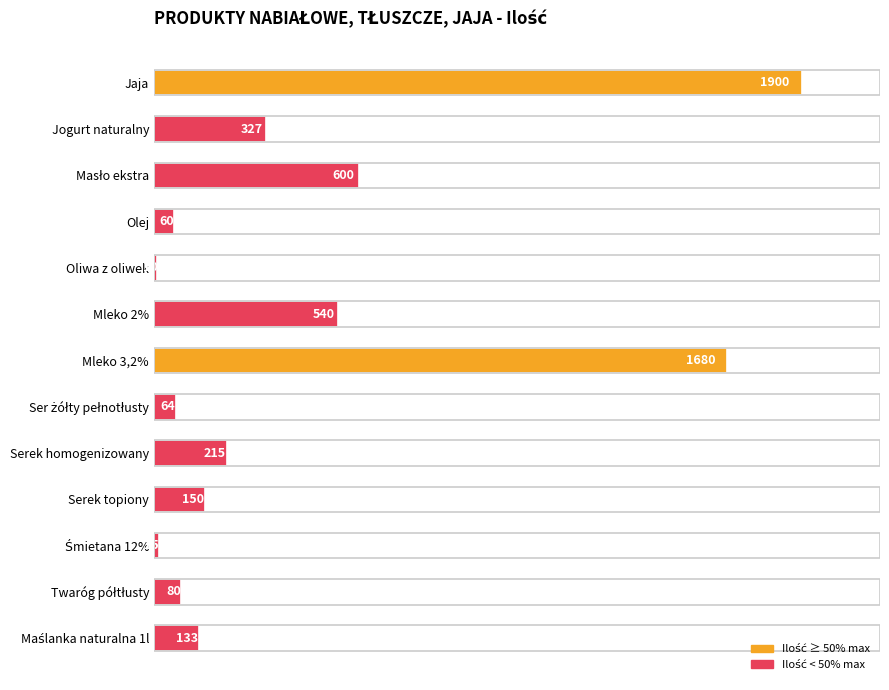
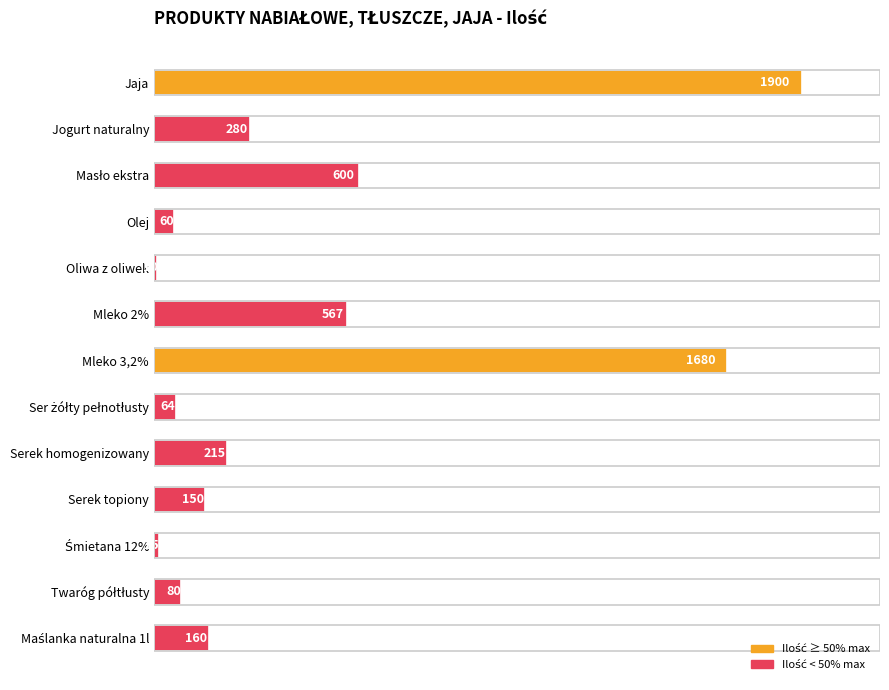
  {
    "Jaja": 1900,
-   "Jogurt naturalny": 327,
+   "Jogurt naturalny": 280,
    "Masło ekstra": 600,
    "Olej": 60,
-   "Mleko 2%": 540,
+   "Mleko 2%": 567,
    "Mleko 3,2%": 1680,
    "Ser żółty pełnotłusty": 64,
    "Serek homogenizowany": 215,
    "Serek topiony": 150,
    "Twaróg półtłusty": 80,
-   "Maślanka naturalna 1l": 133
+   "Maślanka naturalna 1l": 160
  }
